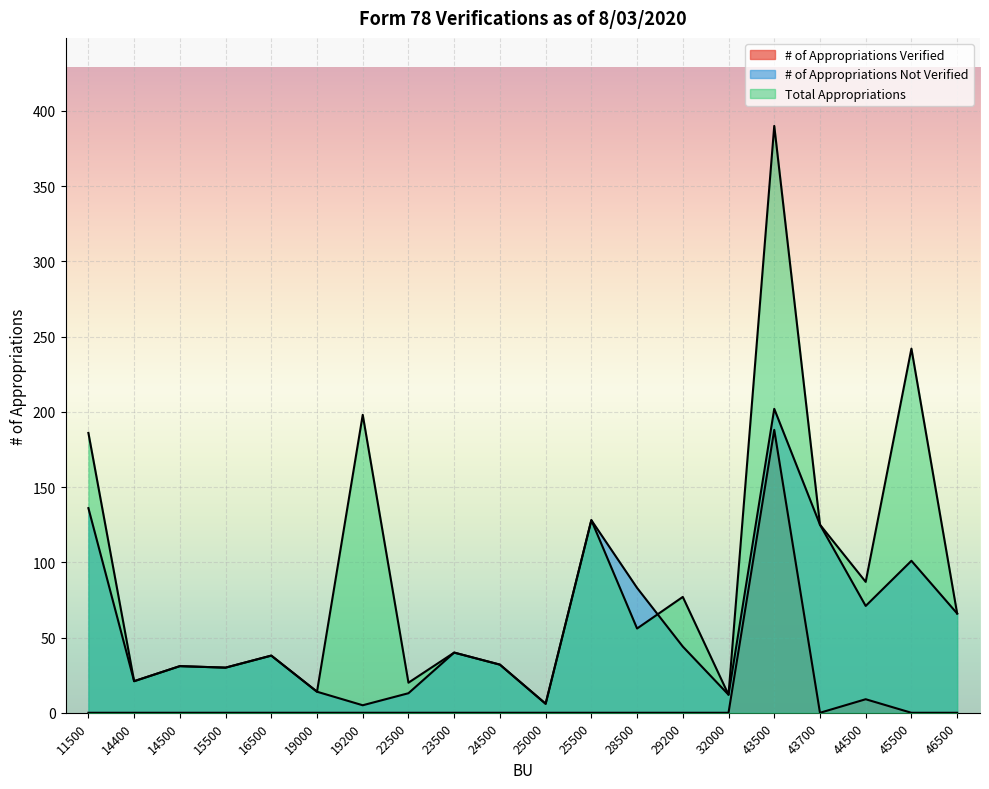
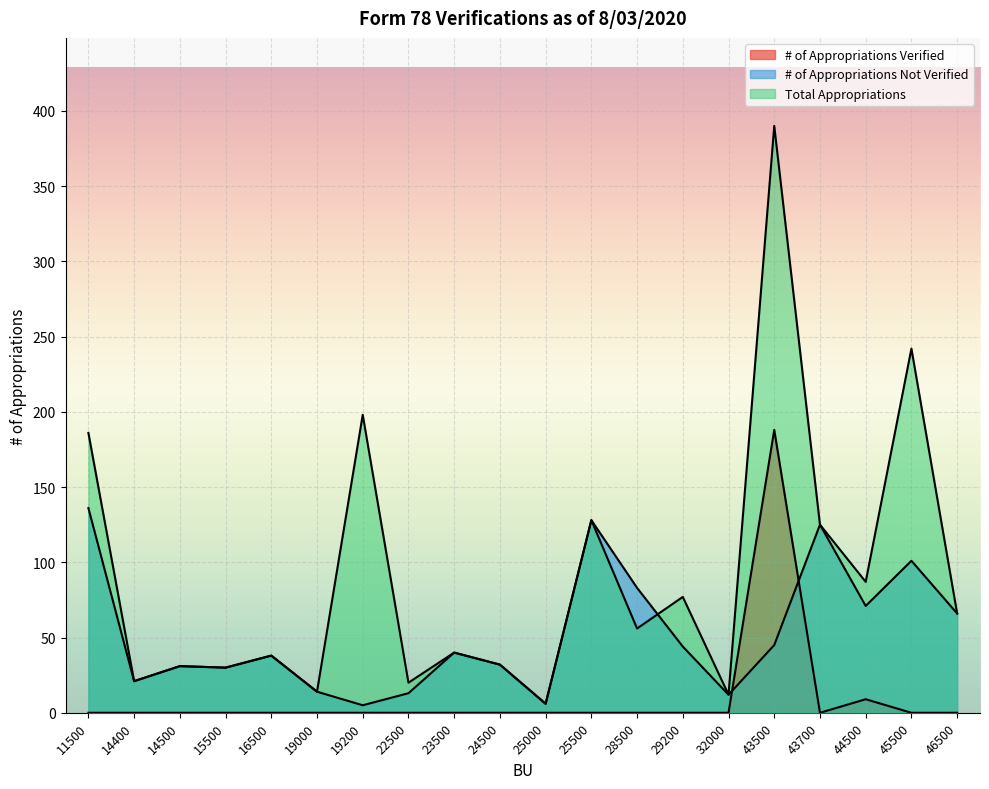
  {
    "# of Appropriations Verified": {
      "11500": 0,
      "14400": 0,
      "14500": 0,
      "15500": 0,
      "16500": 0,
      "19000": 0,
      "19200": 0,
      "22500": 0,
      "23500": 0,
      "24500": 0,
      "25000": 0,
      "25500": 0,
      "28500": 0,
      "29200": 0,
      "32000": 0,
      "43500": 188,
      "43700": 0,
      "44500": 9,
      "45500": 0,
      "46500": 0
    },
    "# of Appropriations Not Verified": {
      "11500": 136,
      "19200": 5,
      "22500": 13,
      "28500": 83,
      "29200": 44,
-     "43500": 202,
+     "43500": 45,
      "44500": 71,
      "45500": 101
    },
    "Total Appropriations": {
      "11500": 186,
      "19200": 198,
      "22500": 20,
      "28500": 56,
      "29200": 77,
      "43500": 390,
      "44500": 87,
      "45500": 242
    }
  }
